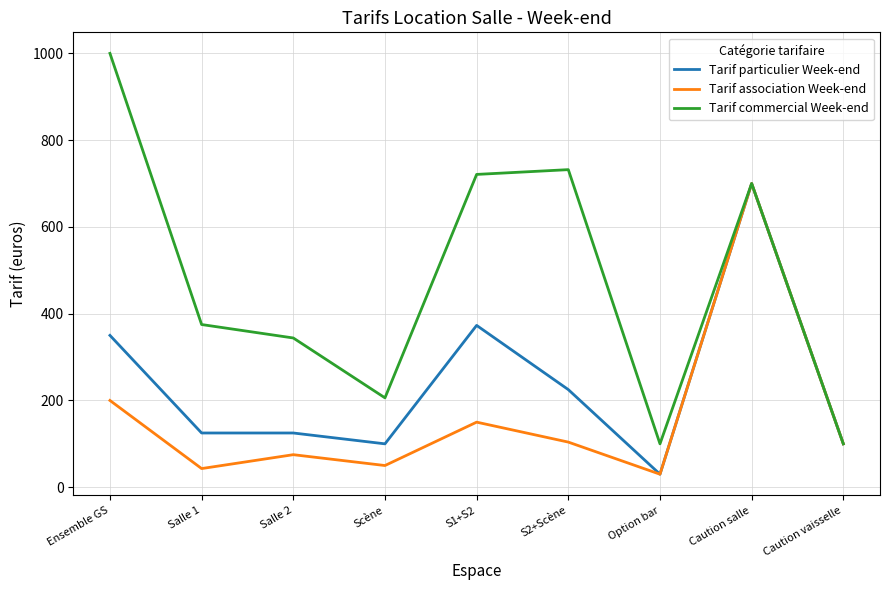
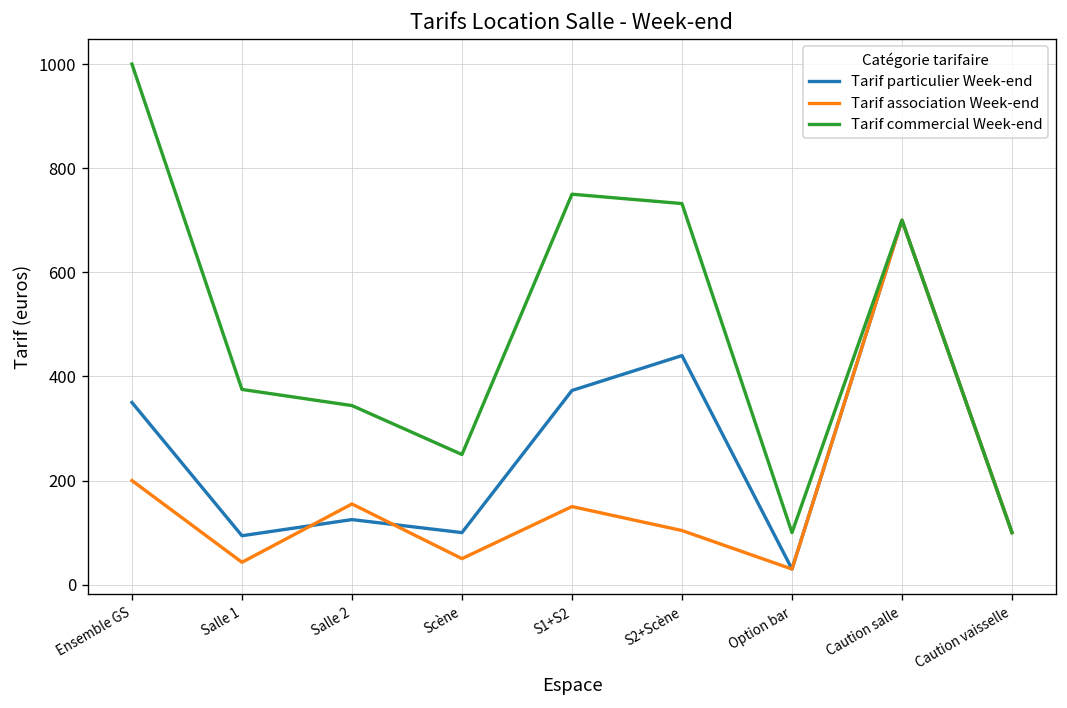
  {
    "Tarif particulier Week-end": {
      "Ensemble GS": 350,
-     "Salle 1": 130,
+     "Salle 1": 90,
      "Salle 2": 130,
      "Scène": 100,
      "S1+S2": 370,
-     "S2+Scène": 230
+     "S2+Scène": 440
    },
    "Tarif association Week-end": {
      "Ensemble GS": 200,
      "Salle 1": 40,
-     "Salle 2": 80,
+     "Salle 2": 160,
      "Scène": 50,
      "S1+S2": 150,
      "S2+Scène": 100
    },
    "Tarif commercial Week-end": {
      "Ensemble GS": 1000,
      "Salle 1": 380,
      "Salle 2": 340,
-     "Scène": 210,
-     "S1+S2": 720,
+     "Scène": 250,
+     "S1+S2": 750,
      "S2+Scène": 730,
      "Option bar": 100
    }
  }
